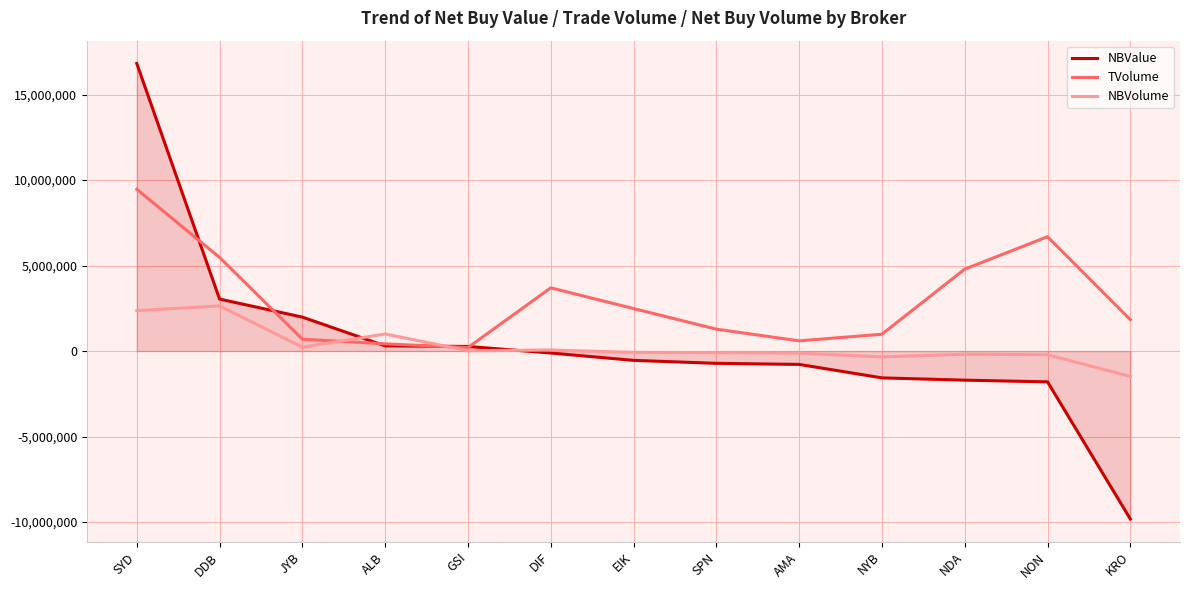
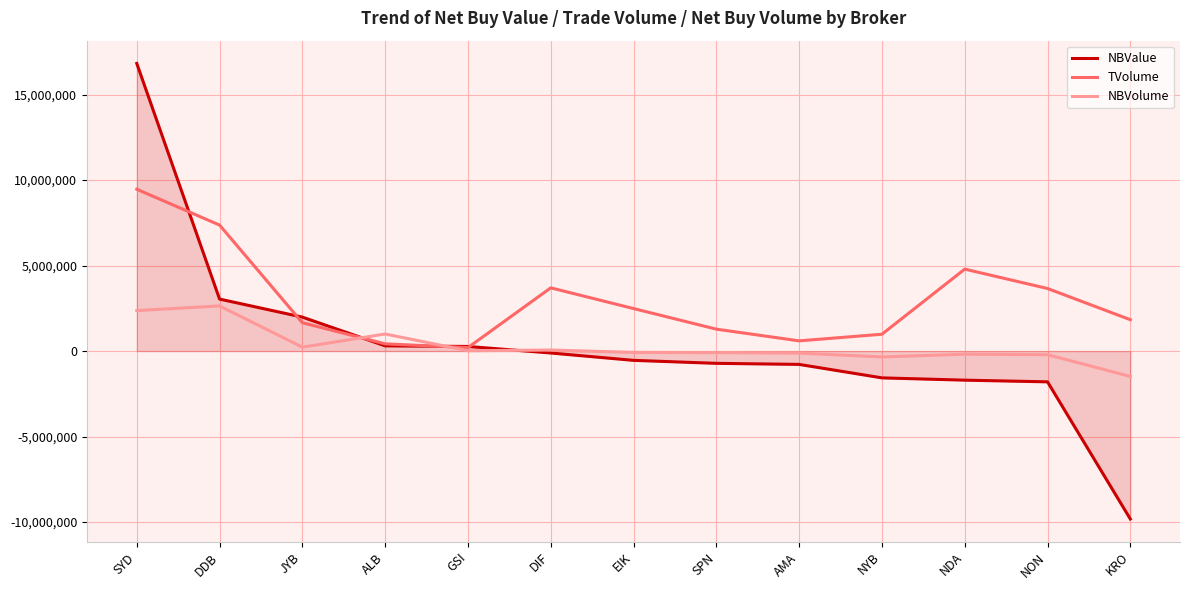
  {
    "TVolume": {
      "SYD": "9,500,000",
-     "DDB": "5,500,000",
-     "JYB": "700,000",
+     "DDB": "7,400,000",
+     "JYB": "1,700,000",
      "DIF": "3,700,000",
      "EIK": "2,500,000",
      "SPN": "1,300,000",
      "AMA": "600,000",
      "NYB": "1,000,000",
      "NDA": "4,800,000",
-     "NON": "6,700,000",
+     "NON": "3,700,000",
      "KRO": "1,800,000"
    },
    "NBVolume": {
      "SYD": "2,400,000",
      "DDB": "2,600,000",
      "JYB": "200,000",
      "ALB": "1,000,000",
      "GSI": "0",
      "NYB": "-300,000",
      "NDA": "-200,000",
      "NON": "-200,000",
      "KRO": "-1,500,000"
    }
  }
